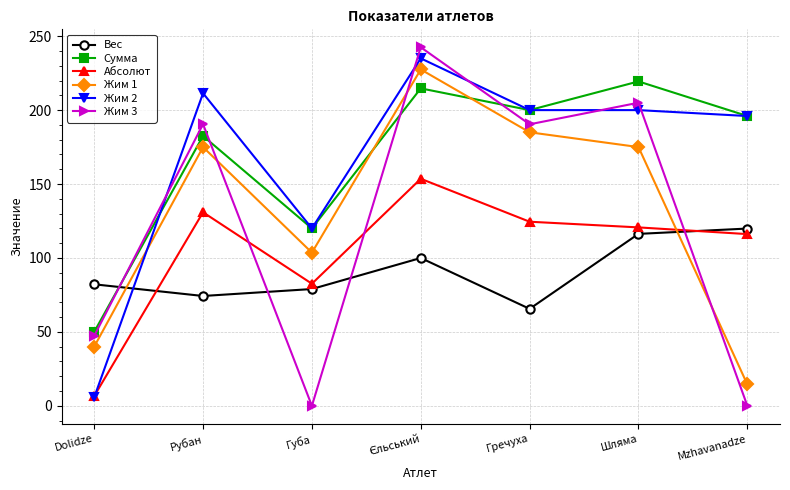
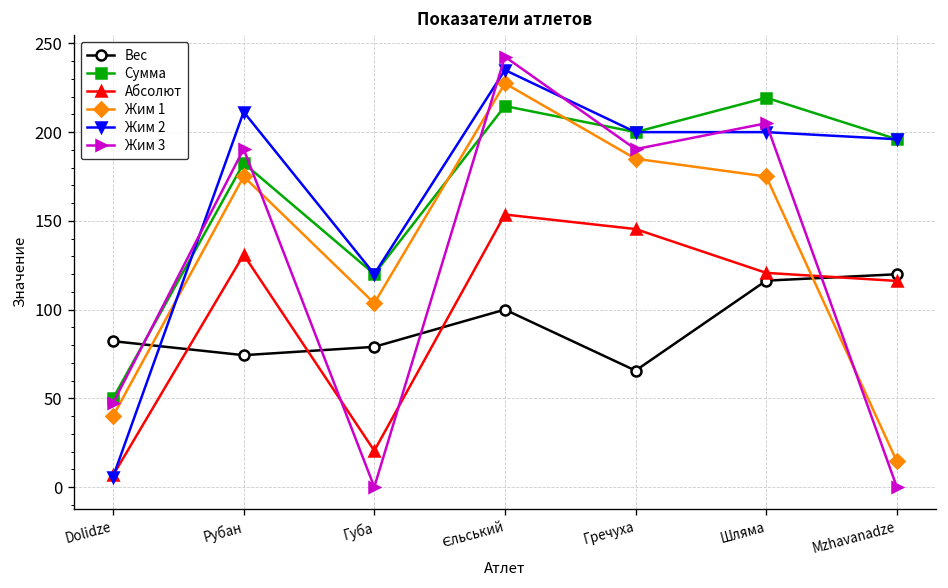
  {
    "Вес": {
      "Dolidze": 82,
      "Рубан": 74,
      "Губа": 79,
      "Єльський": 100,
      "Гречуха": 66,
      "Шляма": 116,
      "Mzhavanadze": 120
    },
    "Сумма": {
      "Dolidze": 50,
      "Рубан": 183,
      "Єльський": 215,
      "Шляма": 219
    },
    "Абсолют": {
      "Рубан": 131,
-     "Губа": 83,
+     "Губа": 20,
      "Єльський": 154,
-     "Гречуха": 125,
+     "Гречуха": 145,
      "Шляма": 121,
      "Mzhavanadze": 116
    },
    "Жим 1": {
      "Dolidze": 40,
      "Рубан": 175,
      "Губа": 104,
      "Єльський": 228,
      "Гречуха": 185,
      "Шляма": 175,
      "Mzhavanadze": 15
    },
    "Жим 2": {
      "Рубан": 211,
      "Єльський": 235,
      "Шляма": 200
    },
    "Жим 3": {
      "Dolidze": 47,
      "Рубан": 191,
      "Губа": 0,
      "Єльський": 243,
      "Гречуха": 190,
      "Шляма": 205,
      "Mzhavanadze": 0
    }
  }
